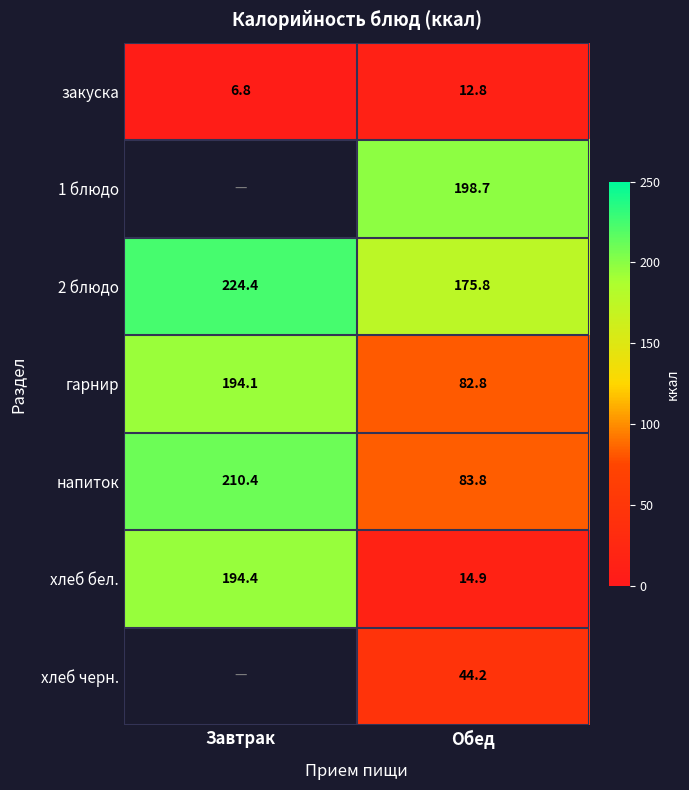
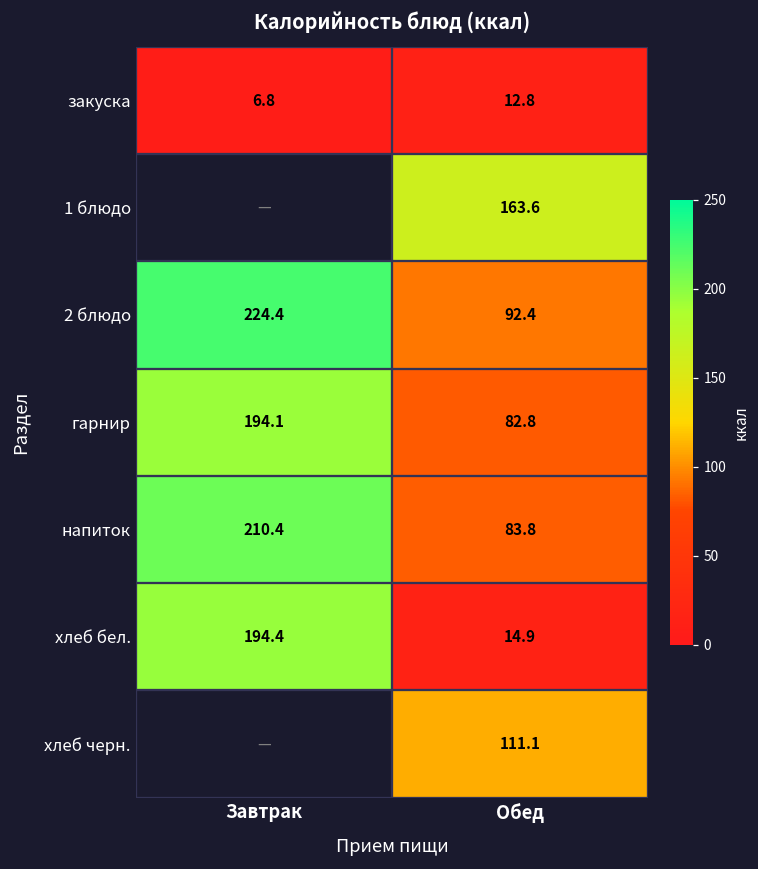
  {
    "закуска": {
      "Завтрак": 6.8,
      "Обед": 12.8
    },
    "1 блюдо": {
-     "Обед": 198.7
+     "Обед": 163.6
    },
    "2 блюдо": {
      "Завтрак": 224.4,
-     "Обед": 175.8
+     "Обед": 92.4
    },
    "гарнир": {
      "Завтрак": 194.1,
      "Обед": 82.8
    },
    "напиток": {
      "Завтрак": 210.4,
      "Обед": 83.8
    },
    "хлеб бел.": {
      "Завтрак": 194.4,
      "Обед": 14.9
    },
    "хлеб черн.": {
-     "Обед": 44.2
+     "Обед": 111.1
    }
  }
